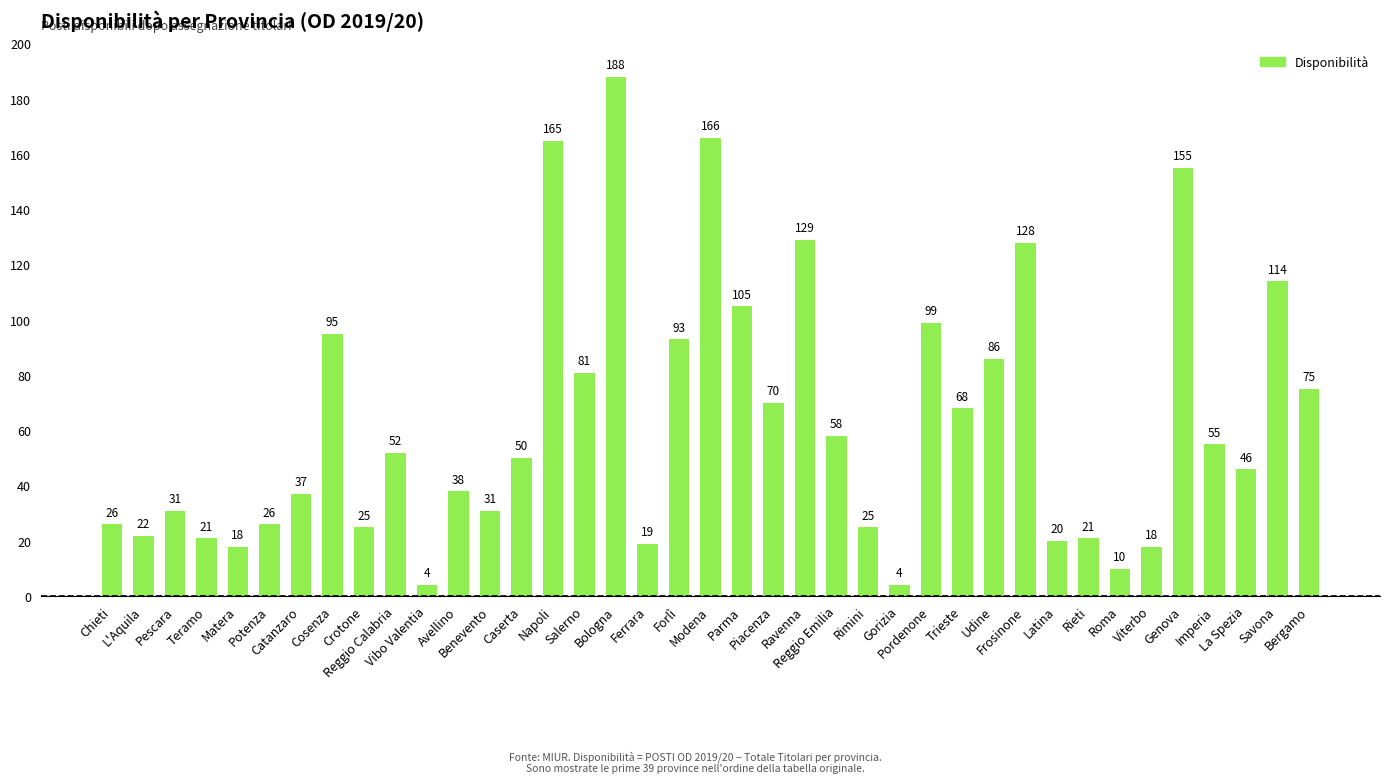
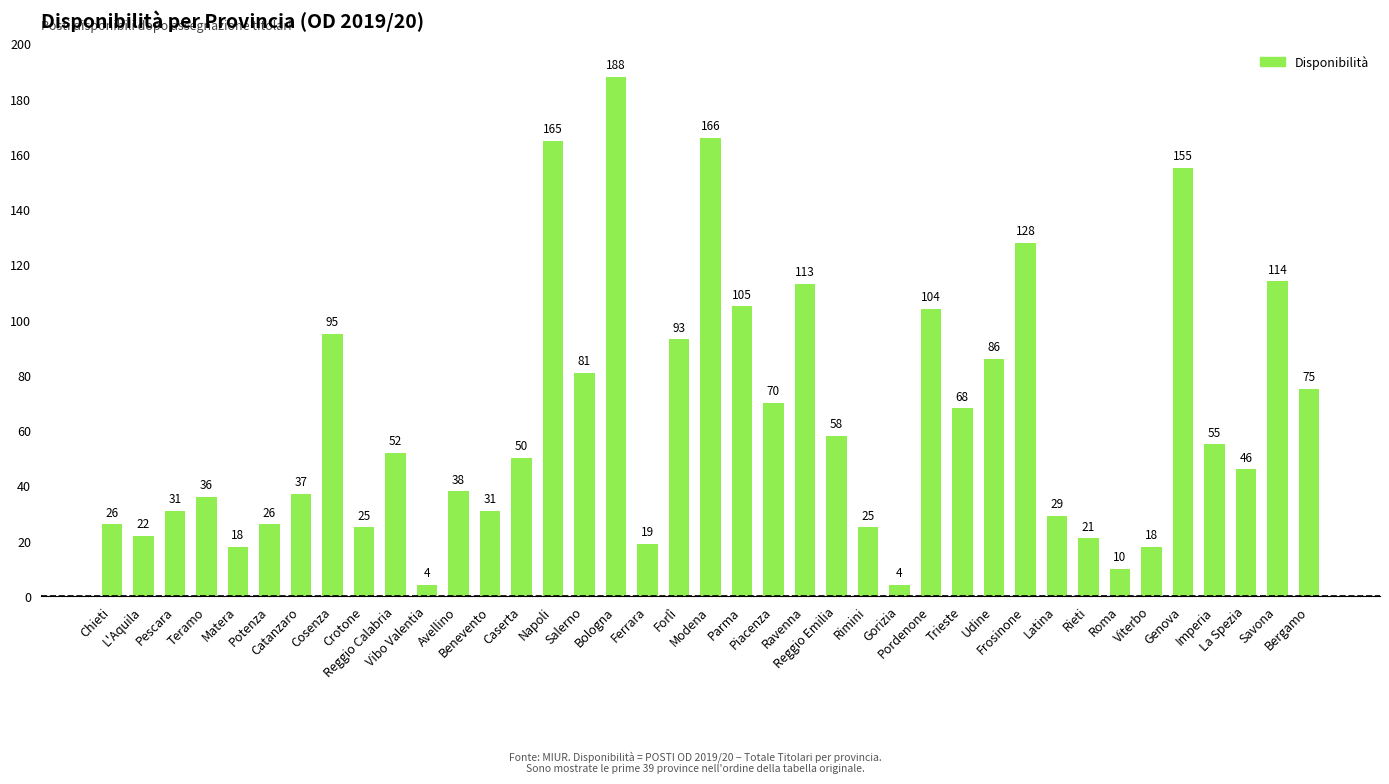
  {
    "Chieti": 26,
    "L'Aquila": 22,
    "Pescara": 31,
-   "Teramo": 21,
+   "Teramo": 36,
    "Matera": 18,
    "Potenza": 26,
    "Catanzaro": 37,
    "Cosenza": 95,
    "Crotone": 25,
    "Reggio Calabria": 52,
    "Vibo Valentia": 4,
    "Avellino": 38,
    "Benevento": 31,
    "Caserta": 50,
    "Napoli": 165,
    "Salerno": 81,
    "Bologna": 188,
    "Ferrara": 19,
    "Forlì": 93,
    "Modena": 166,
    "Parma": 105,
    "Piacenza": 70,
-   "Ravenna": 129,
+   "Ravenna": 113,
    "Reggio Emilia": 58,
    "Rimini": 25,
    "Gorizia": 4,
-   "Pordenone": 99,
+   "Pordenone": 104,
    "Trieste": 68,
    "Udine": 86,
    "Frosinone": 128,
-   "Latina": 20,
+   "Latina": 29,
    "Rieti": 21,
    "Roma": 10,
    "Viterbo": 18,
    "Genova": 155,
    "Imperia": 55,
    "La Spezia": 46,
    "Savona": 114,
    "Bergamo": 75
  }
